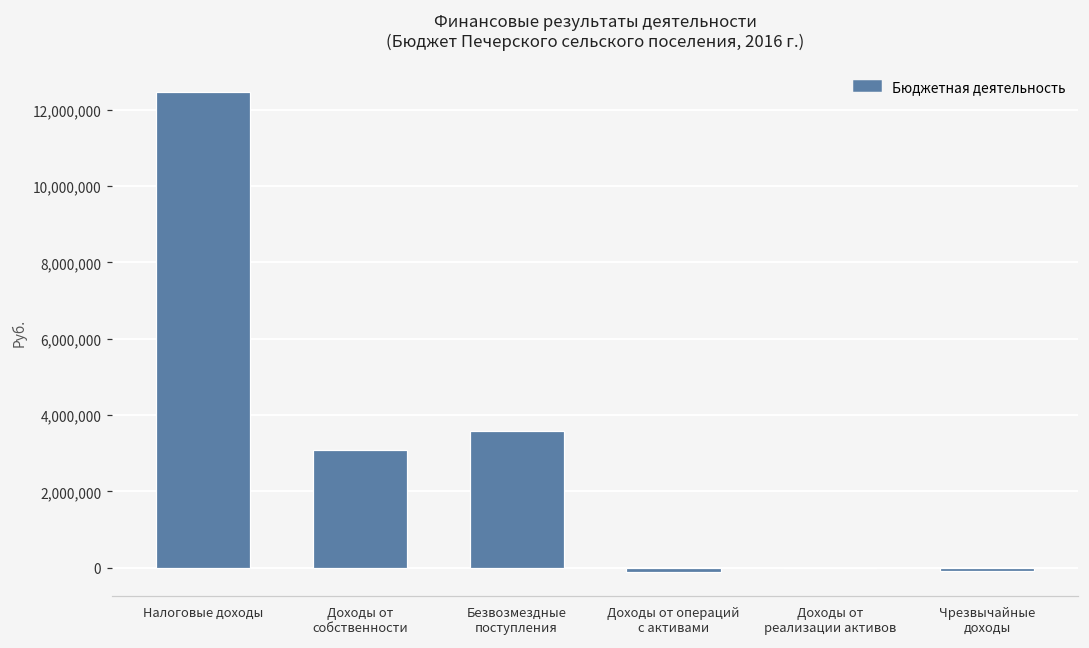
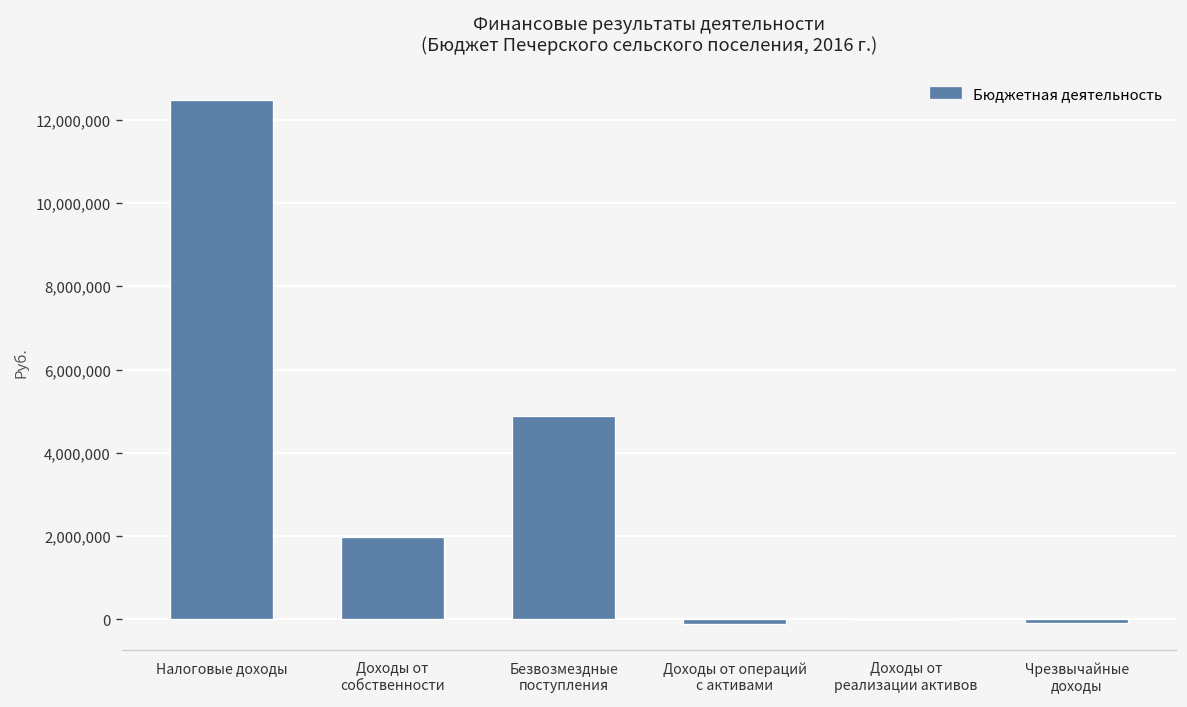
  {
    "Налоговые доходы": "12,500,000",
-   "Доходы от собственности": "3,100,000",
-   "Безвозмездные поступления": "3,600,000",
+   "Доходы от собственности": "2,000,000",
+   "Безвозмездные поступления": "4,900,000",
    "Доходы от операций с активами": "-100,000",
    "Чрезвычайные доходы": "-100,000"
  }
